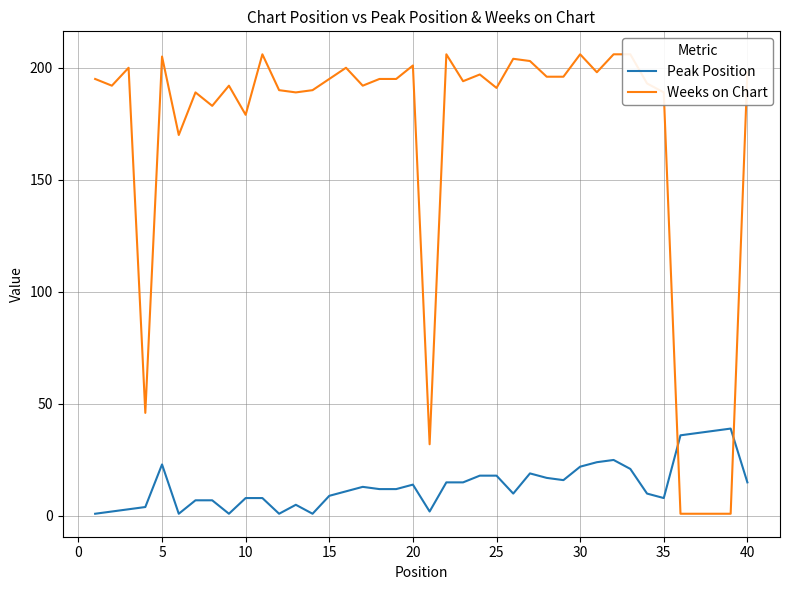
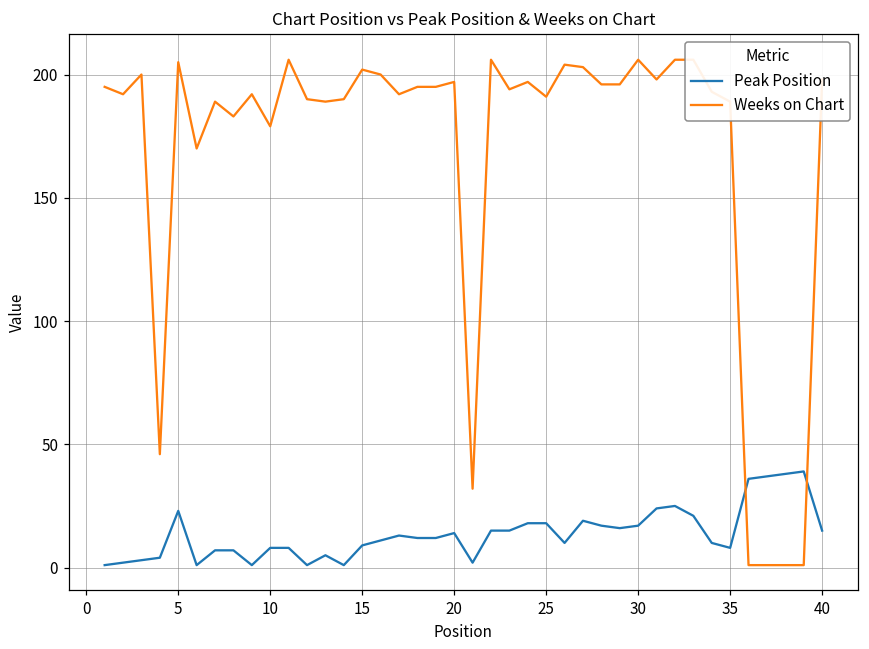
  {
    "Peak Position": {
      "5": 23,
      "10": 8,
      "15": 9,
      "20": 14,
      "25": 18,
-     "30": 22,
+     "30": 17,
      "35": 8,
      "40": 15
    },
    "Weeks on Chart": {
      "5": 205,
      "10": 179,
-     "15": 195,
-     "20": 201,
+     "15": 202,
+     "20": 197,
      "25": 191,
      "30": 206
    }
  }
